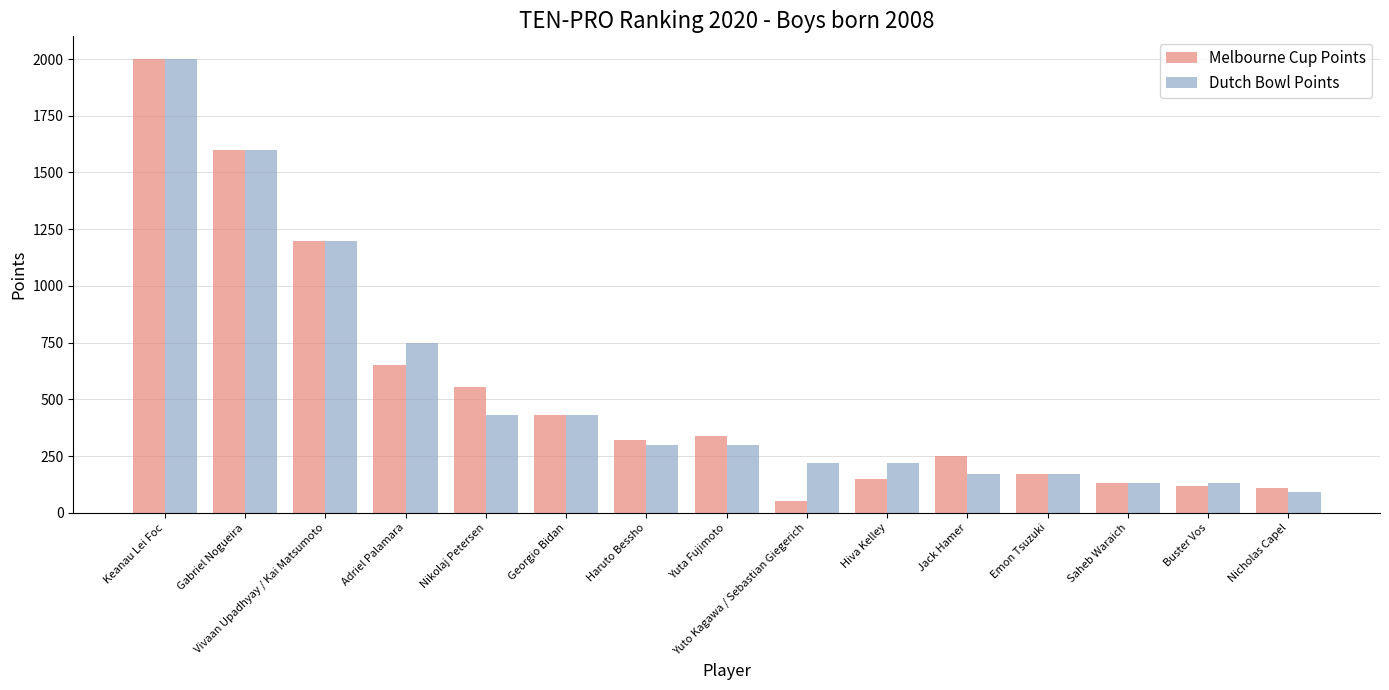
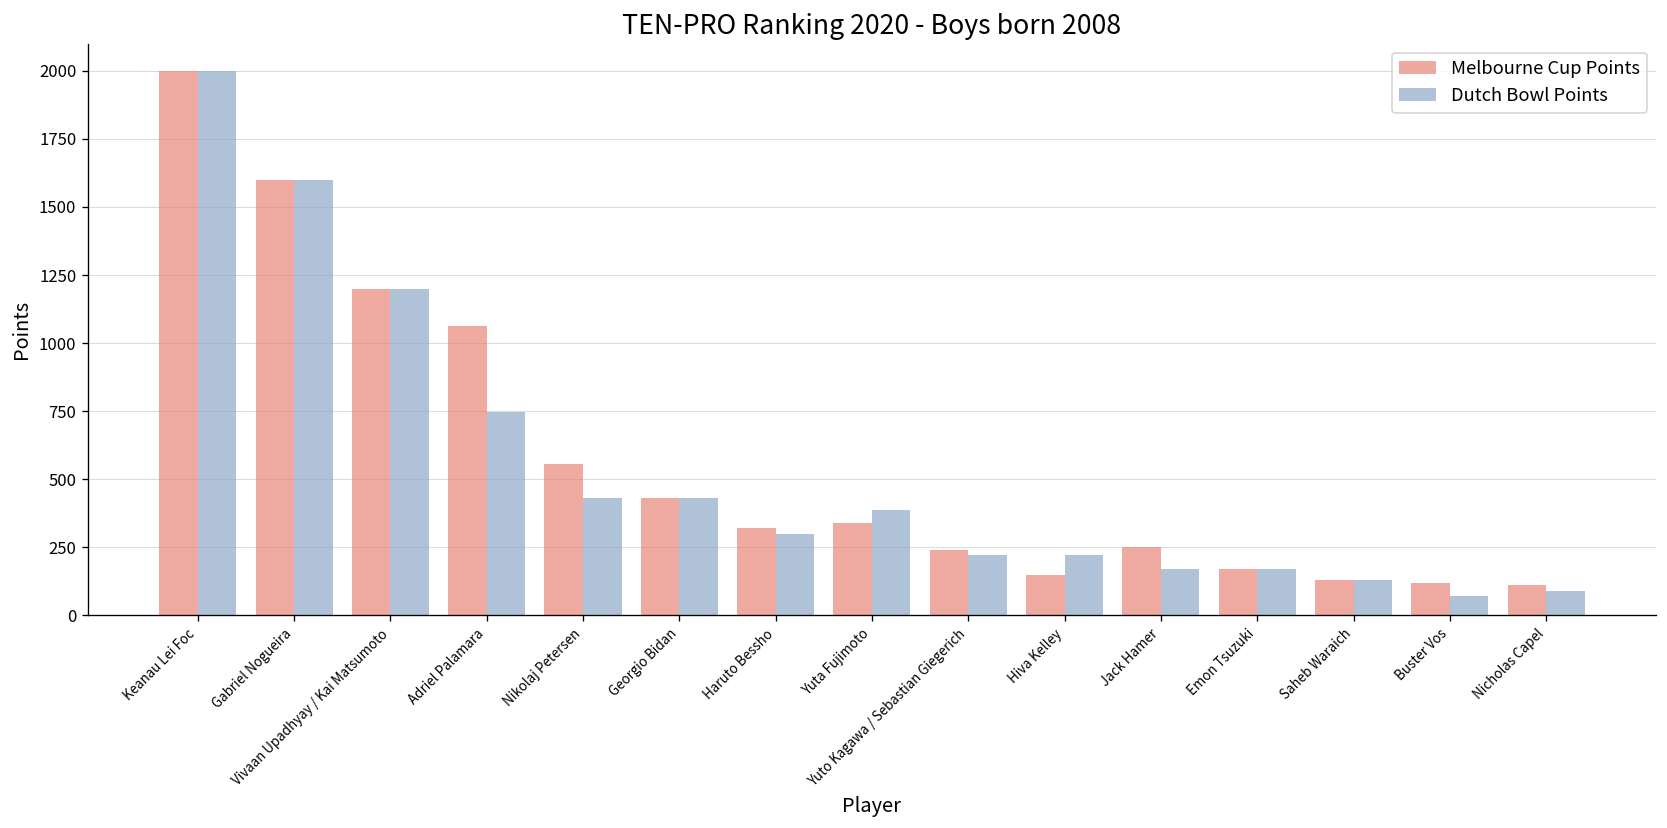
  {
    "Melbourne Cup Points": {
      "Keanau Lei Foc": 2000,
      "Gabriel Nogueira": 1600,
      "Vivaan Upadhyay / Kai Matsumoto": 1200,
-     "Adriel Palamara": 650,
+     "Adriel Palamara": 1060,
      "Nikolaj Petersen": 560,
      "Georgio Bidan": 430,
      "Haruto Bessho": 320,
      "Yuta Fujimoto": 340,
-     "Yuto Kagawa / Sebastian Giegerich": 50,
+     "Yuto Kagawa / Sebastian Giegerich": 240,
      "Hiva Kelley": 150,
      "Jack Hamer": 250,
      "Emon Tsuzuki": 170,
      "Saheb Waraich": 130,
      "Buster Vos": 120,
      "Nicholas Capel": 110
    },
    "Dutch Bowl Points": {
      "Keanau Lei Foc": 2000,
      "Gabriel Nogueira": 1600,
      "Vivaan Upadhyay / Kai Matsumoto": 1200,
      "Adriel Palamara": 750,
      "Nikolaj Petersen": 430,
      "Georgio Bidan": 430,
      "Haruto Bessho": 300,
-     "Yuta Fujimoto": 300,
+     "Yuta Fujimoto": 390,
      "Yuto Kagawa / Sebastian Giegerich": 220,
      "Hiva Kelley": 220,
      "Jack Hamer": 170,
      "Emon Tsuzuki": 170,
      "Saheb Waraich": 130,
-     "Buster Vos": 130,
+     "Buster Vos": 70,
      "Nicholas Capel": 90
    }
  }
